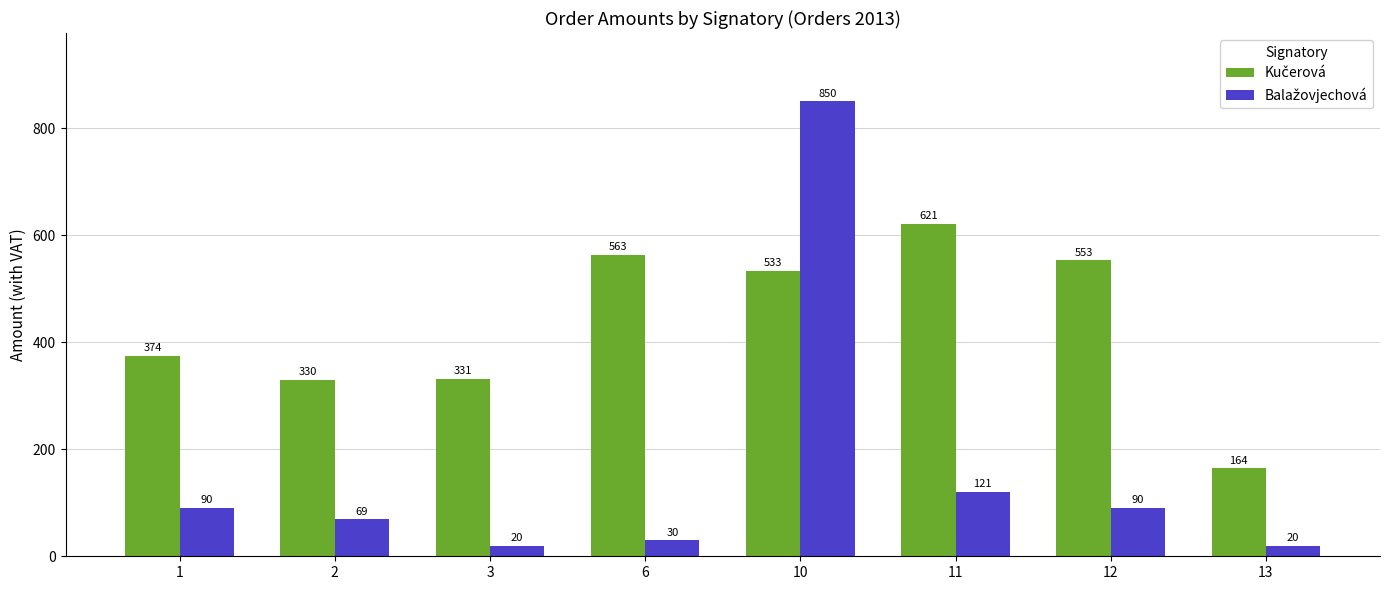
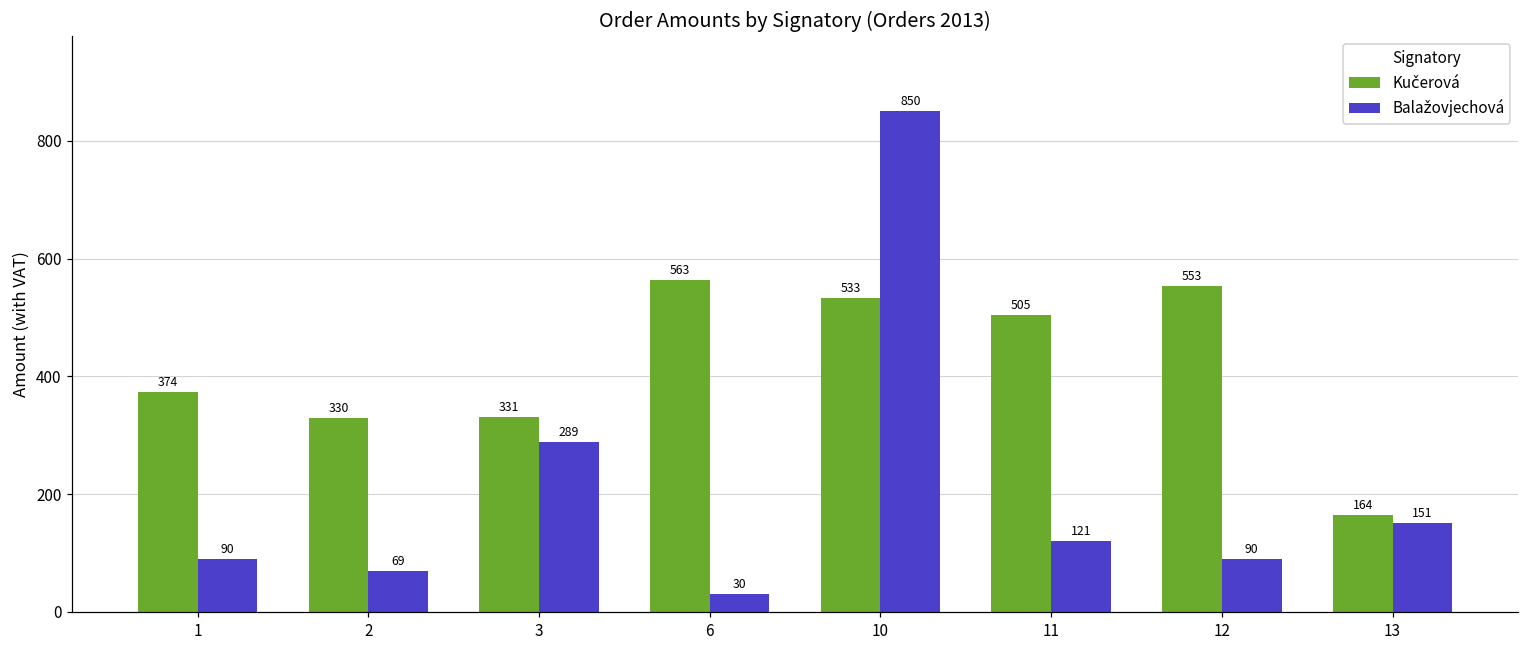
  {
    "Kučerová": {
      "1": 374,
      "2": 330,
      "3": 331,
      "6": 563,
      "10": 533,
-     "11": 621,
+     "11": 505,
      "12": 553,
      "13": 164
    },
    "Balažovjechová": {
      "1": 90,
      "2": 69,
-     "3": 20,
+     "3": 289,
      "6": 30,
      "10": 850,
      "11": 121,
      "12": 90,
-     "13": 20
+     "13": 151
    }
  }
